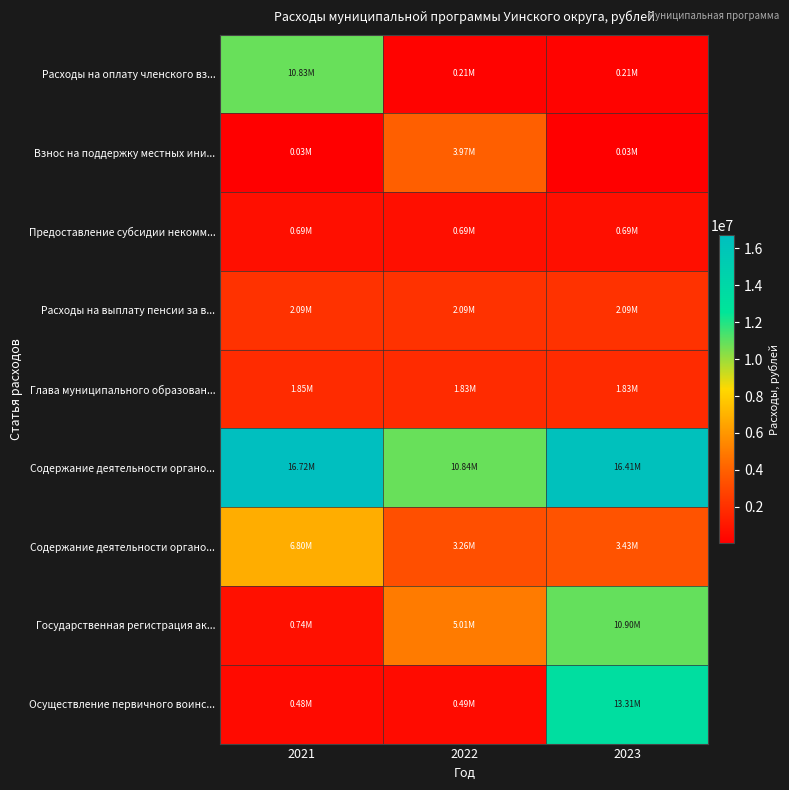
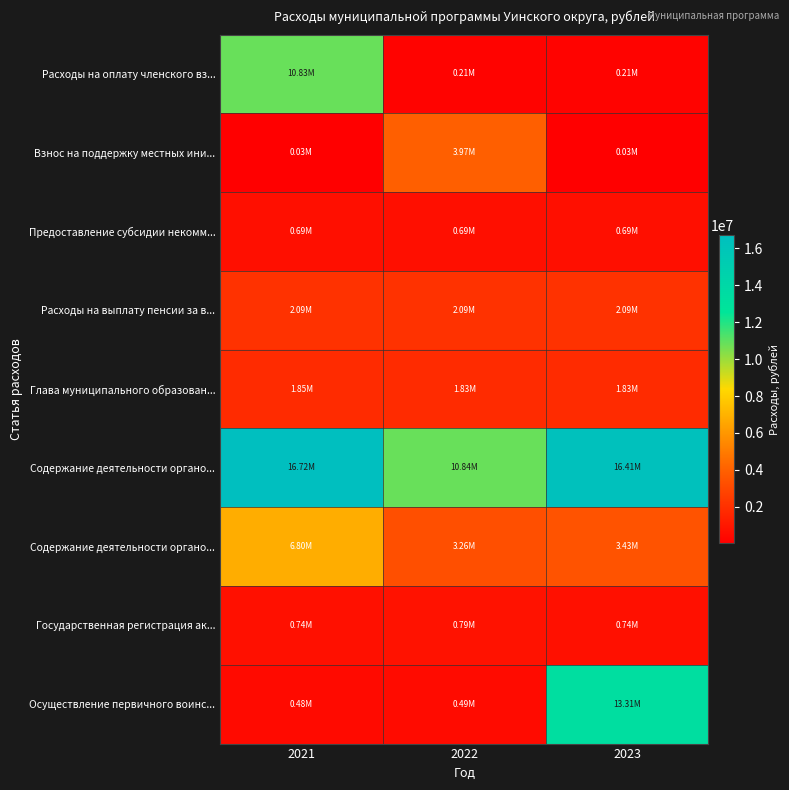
  {
    "Расходы на оплату членского вз...": {
      "2021": "10.83M",
      "2022": "0.21M",
      "2023": "0.21M"
    },
    "Взнос на поддержку местных ини...": {
      "2021": "0.03M",
      "2022": "3.97M",
      "2023": "0.03M"
    },
    "Предоставление субсидии некомм...": {
      "2021": "0.69M",
      "2022": "0.69M",
      "2023": "0.69M"
    },
    "Расходы на выплату пенсии за в...": {
      "2021": "2.09M",
      "2022": "2.09M",
      "2023": "2.09M"
    },
    "Глава муниципального образован...": {
      "2021": "1.85M",
      "2022": "1.83M",
      "2023": "1.83M"
    },
    "Государственная регистрация ак...": {
      "2021": "0.74M",
-     "2022": "5.01M",
-     "2023": "10.90M"
+     "2022": "0.79M",
+     "2023": "0.74M"
    },
    "Осуществление первичного воинс...": {
      "2021": "0.48M",
      "2022": "0.49M",
      "2023": "13.31M"
    }
  }
